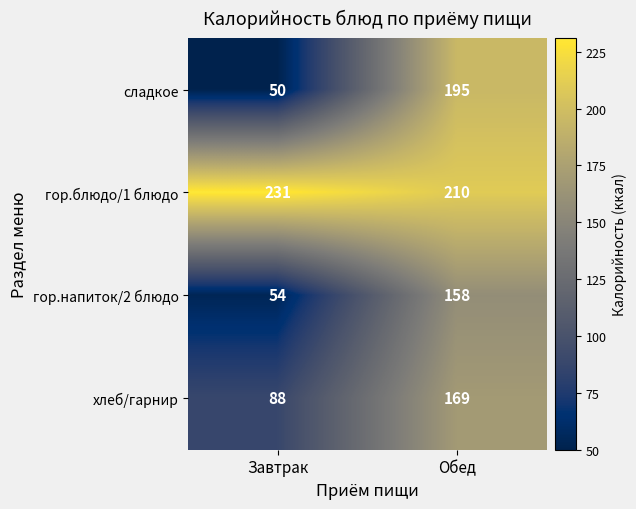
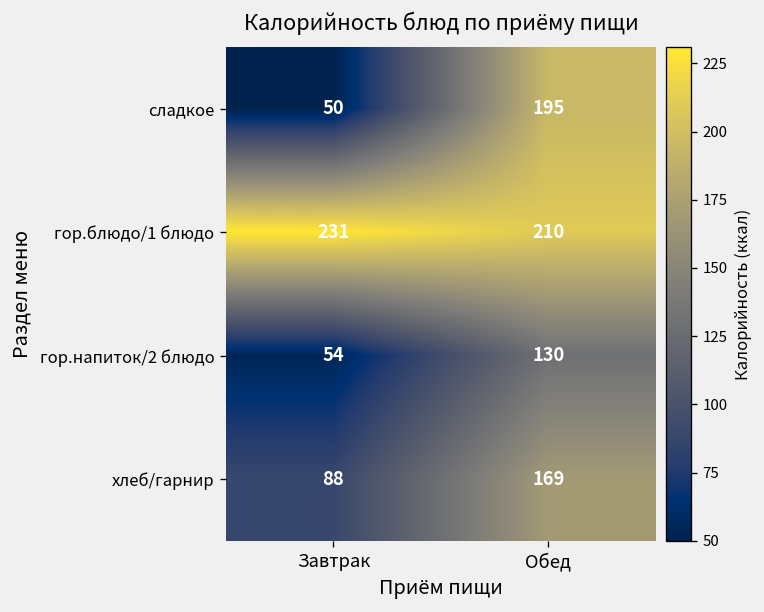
  {
    "сладкое": {
      "Завтрак": 50,
      "Обед": 195
    },
    "гор.блюдо/1 блюдо": {
      "Завтрак": 231,
      "Обед": 210
    },
    "гор.напиток/2 блюдо": {
      "Завтрак": 54,
-     "Обед": 158
+     "Обед": 130
    },
    "хлеб/гарнир": {
      "Завтрак": 88,
      "Обед": 169
    }
  }
